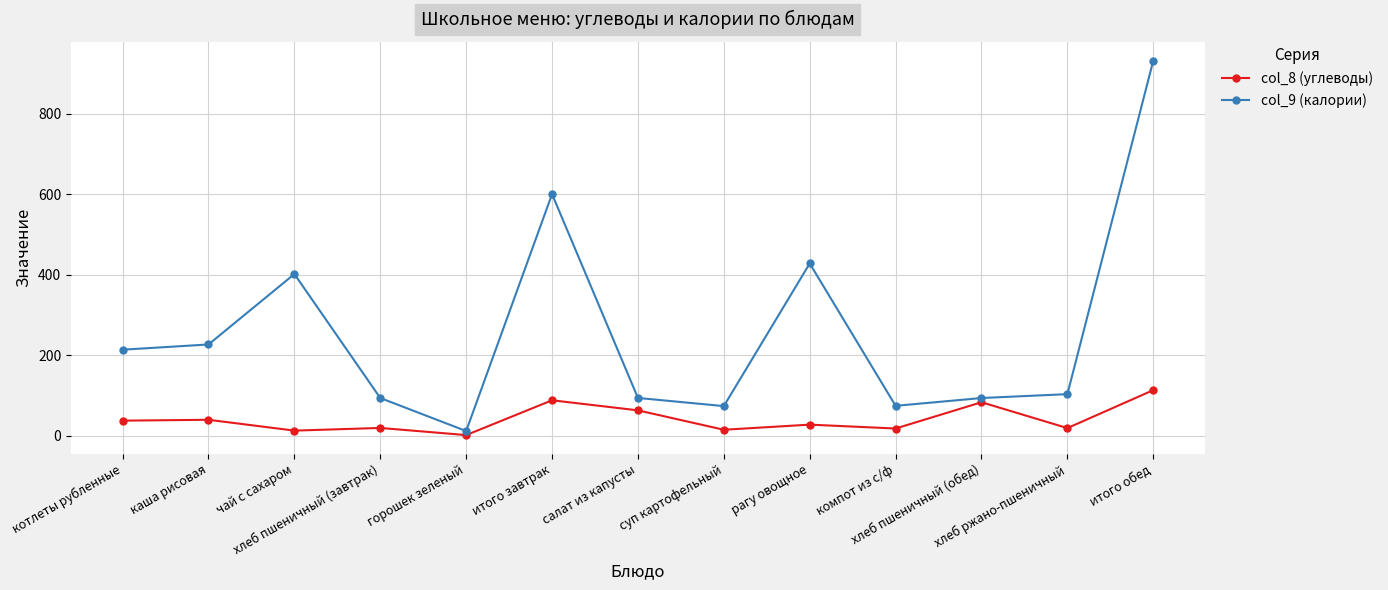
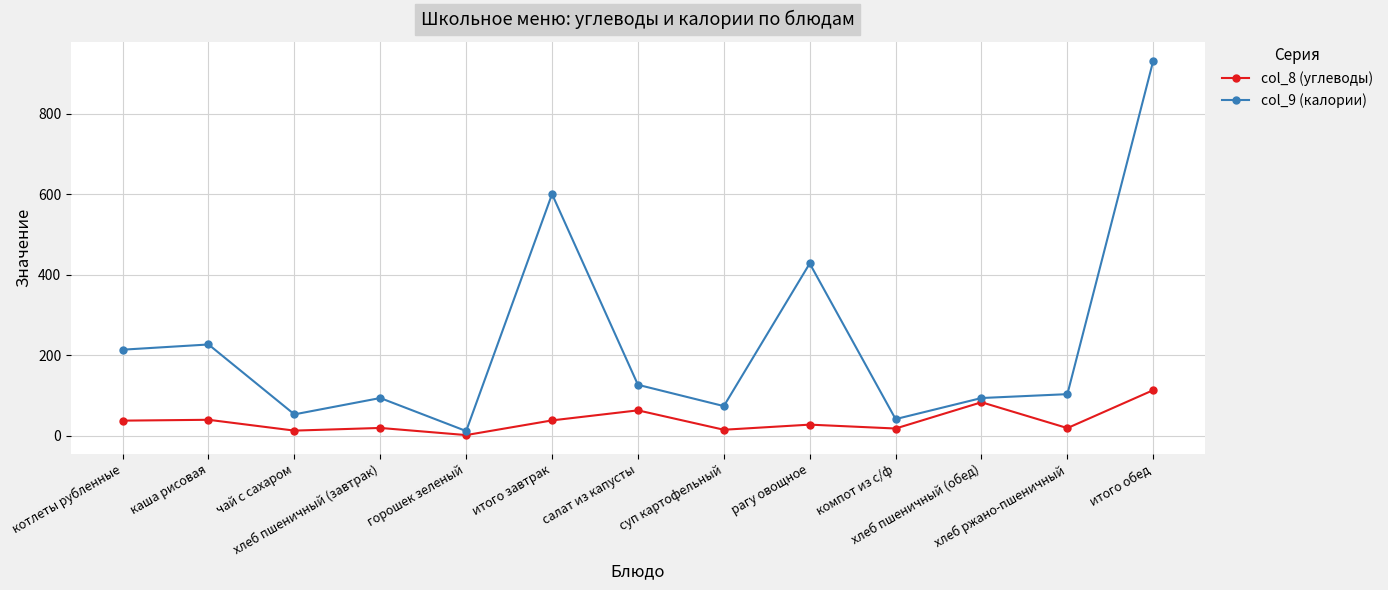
  {
    "col_8 (углеводы)": {
      "котлеты рубленные": 40,
      "каша рисовая": 40,
      "чай с сахаром": 10,
      "хлеб пшеничный (завтрак)": 20,
      "горошек зеленый": 0,
-     "итого завтрак": 90,
+     "итого завтрак": 40,
      "салат из капусты": 60,
      "суп картофельный": 20,
      "рагу овощное": 30,
      "компот из с/ф": 20,
      "хлеб пшеничный (обед)": 80,
      "хлеб ржано-пшеничный": 20,
      "итого обед": 110
    },
    "col_9 (калории)": {
      "котлеты рубленные": 210,
      "каша рисовая": 230,
-     "чай с сахаром": 400,
+     "чай с сахаром": 50,
      "хлеб пшеничный (завтрак)": 90,
      "горошек зеленый": 10,
      "итого завтрак": 600,
-     "салат из капусты": 90,
+     "салат из капусты": 130,
      "суп картофельный": 70,
      "рагу овощное": 430,
-     "компот из с/ф": 70,
+     "компот из с/ф": 40,
      "хлеб пшеничный (обед)": 90,
      "хлеб ржано-пшеничный": 100,
      "итого обед": 930
    }
  }
